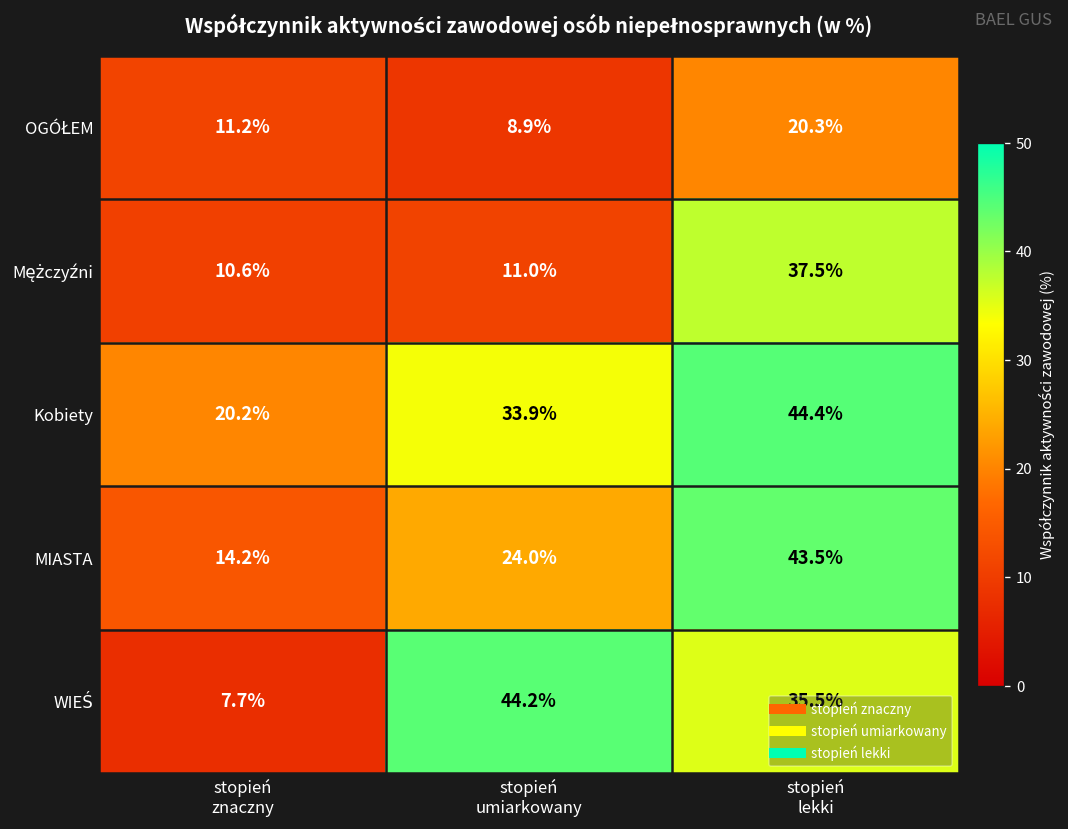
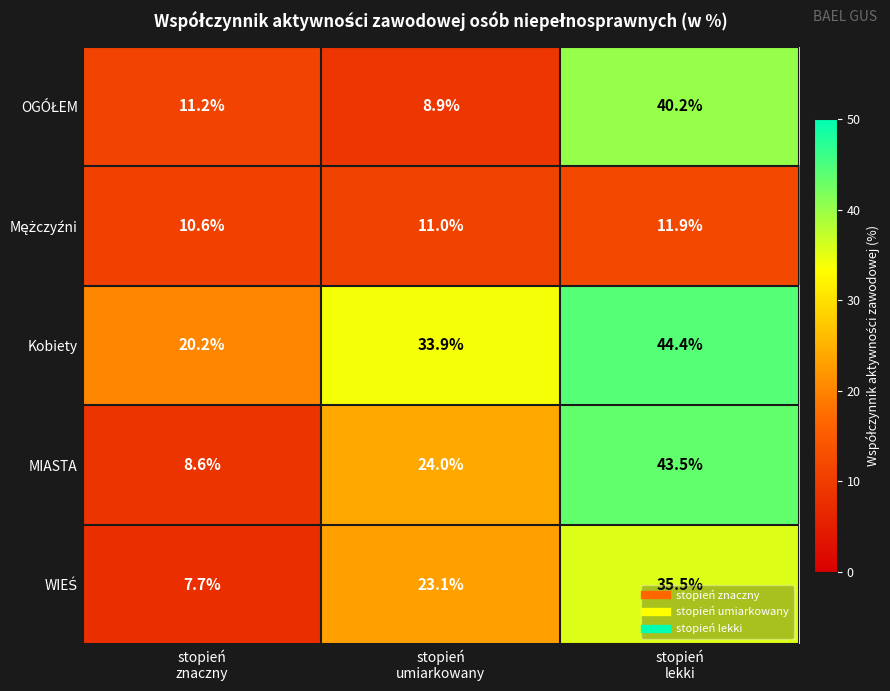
  {
    "OGÓŁEM": {
      "stopień znaczny": "11.2%",
      "stopień umiarkowany": "8.9%",
-     "stopień lekki": "20.3%"
+     "stopień lekki": "40.2%"
    },
    "Mężczyźni": {
      "stopień znaczny": "10.6%",
      "stopień umiarkowany": "11.0%",
-     "stopień lekki": "37.5%"
+     "stopień lekki": "11.9%"
    },
    "Kobiety": {
      "stopień znaczny": "20.2%",
      "stopień umiarkowany": "33.9%",
      "stopień lekki": "44.4%"
    },
    "MIASTA": {
-     "stopień znaczny": "14.2%",
+     "stopień znaczny": "8.6%",
      "stopień umiarkowany": "24.0%",
      "stopień lekki": "43.5%"
    },
    "WIEŚ": {
      "stopień znaczny": "7.7%",
-     "stopień umiarkowany": "44.2%"
+     "stopień umiarkowany": "23.1%"
    }
  }
